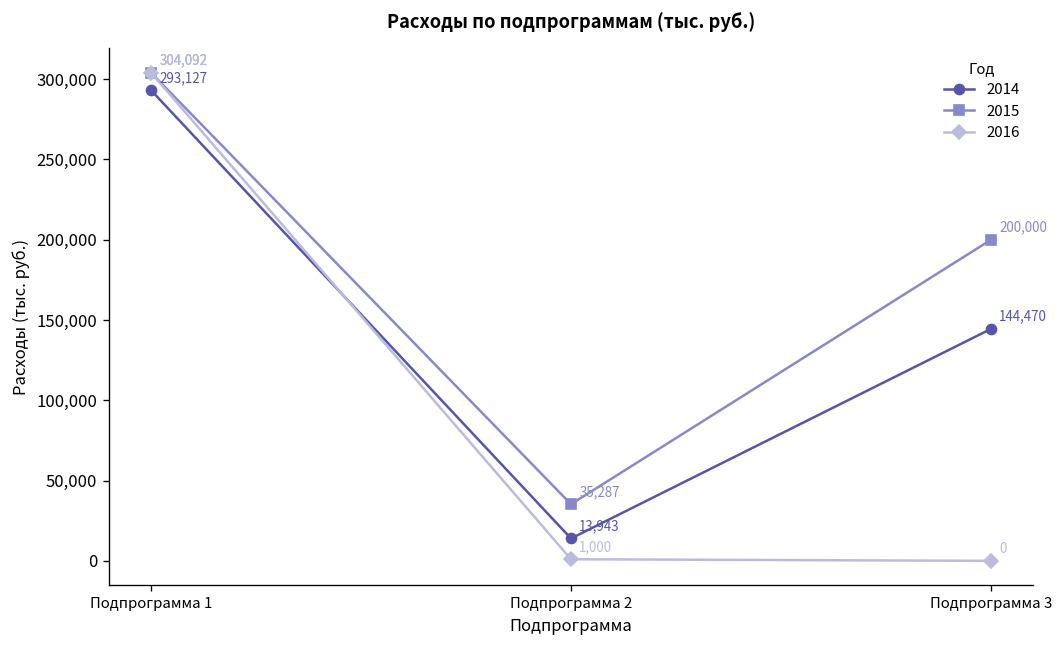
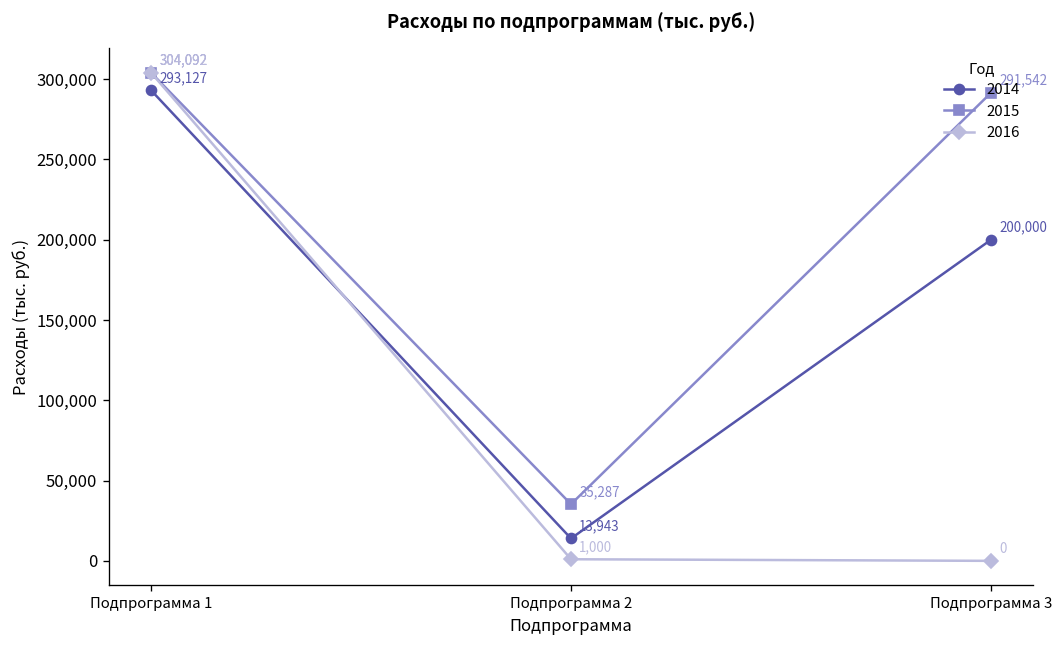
  {
    "2014": {
      "Подпрограмма 1": "293,127",
      "Подпрограмма 2": "13,943",
-     "Подпрограмма 3": "144,470"
+     "Подпрограмма 3": "200,000"
    },
    "2015": {
      "Подпрограмма 2": "35,287",
-     "Подпрограмма 3": "200,000"
+     "Подпрограмма 3": "291,542"
    },
    "2016": {
      "Подпрограмма 2": "1,000",
      "Подпрограмма 3": "0"
    }
  }
